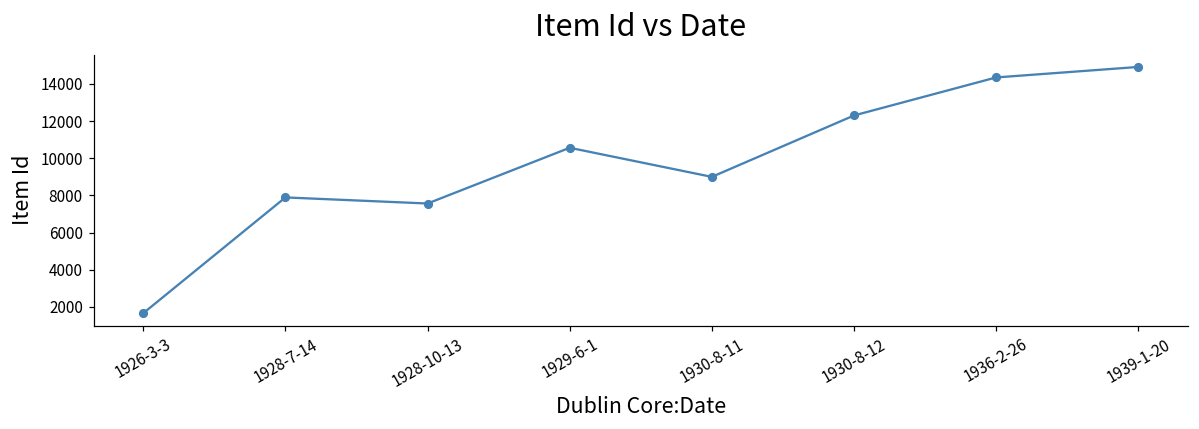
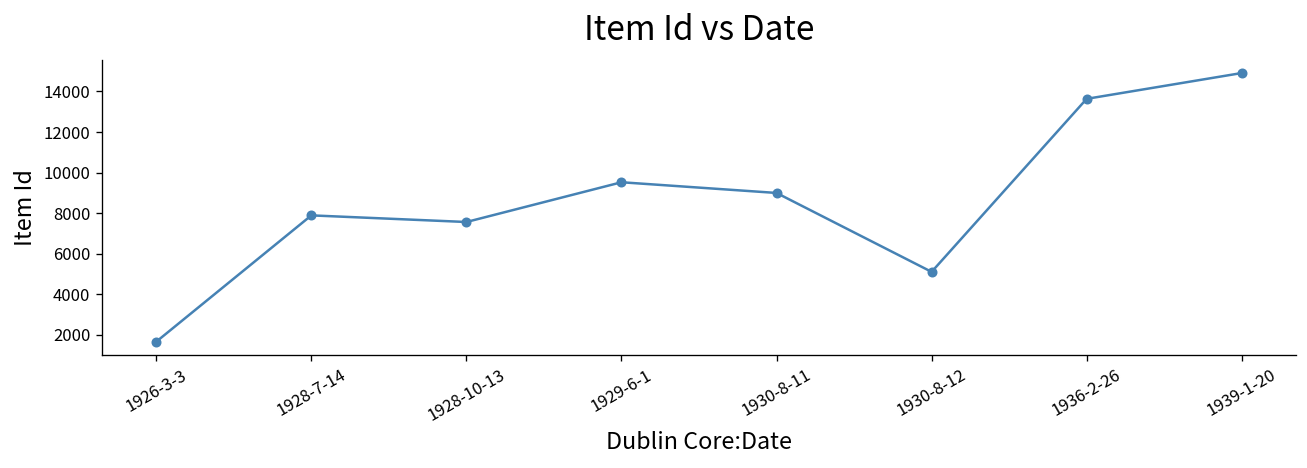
  {
    "1926-3-3": 1700,
    "1928-7-14": 7900,
    "1928-10-13": 7600,
-   "1929-6-1": 10600,
+   "1929-6-1": 9500,
    "1930-8-11": 9000,
-   "1930-8-12": 12300,
-   "1936-2-26": 14300,
+   "1930-8-12": 5100,
+   "1936-2-26": 13600,
    "1939-1-20": 14900
  }
